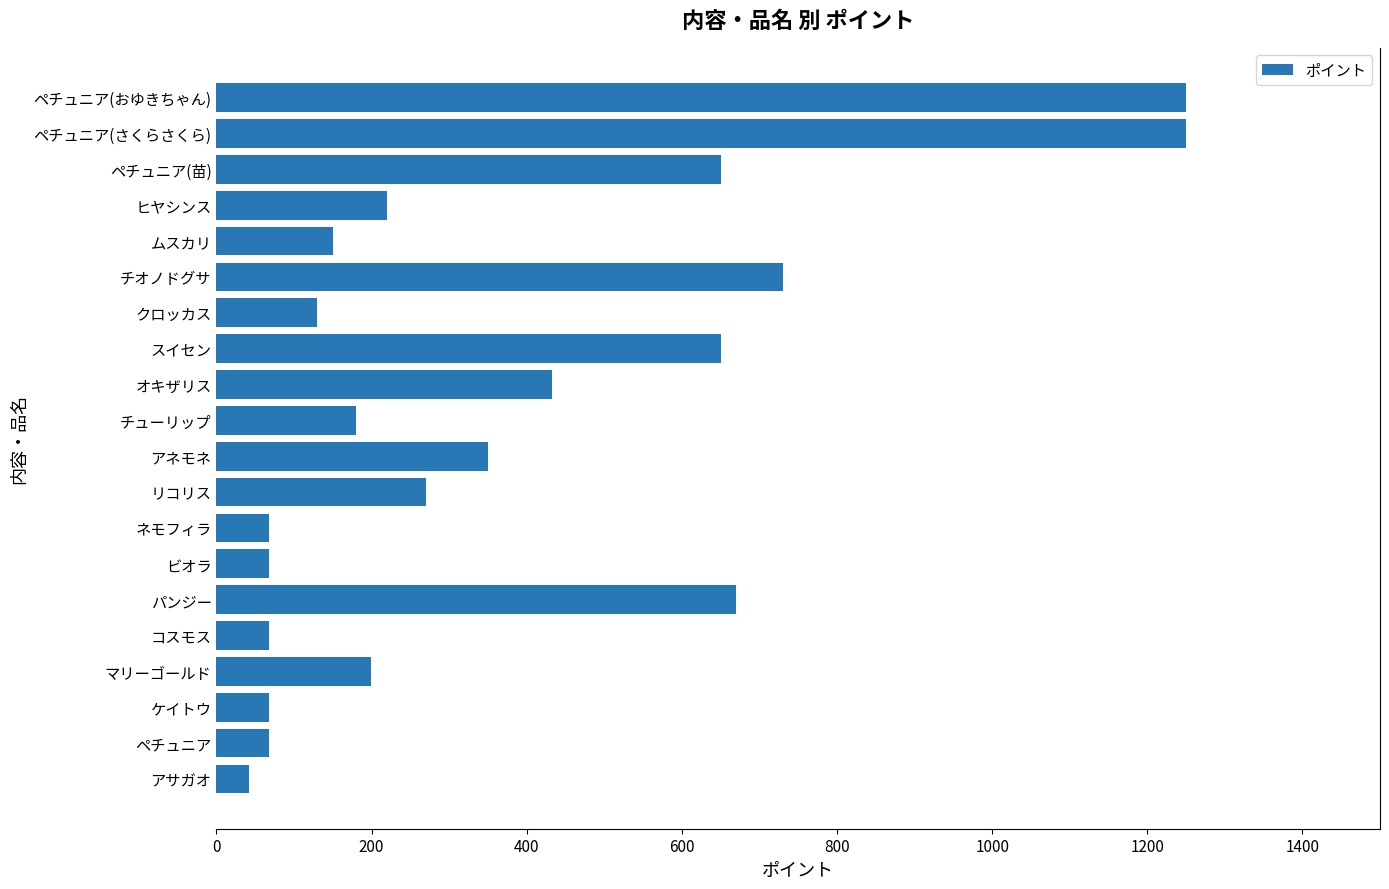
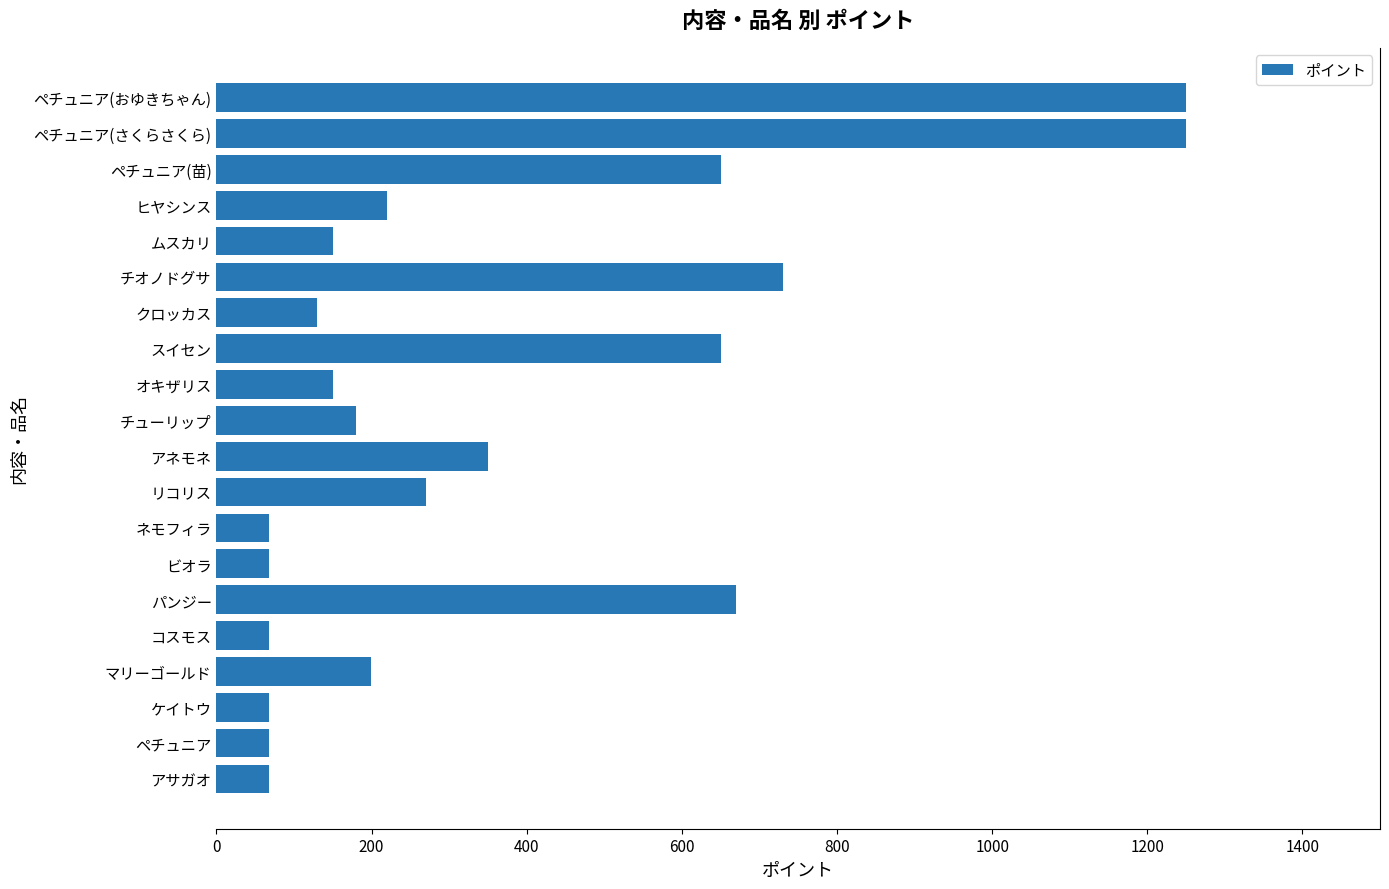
  {
    "ペチュニア(おゆきちゃん)": 1250,
    "ペチュニア(さくらさくら)": 1250,
    "ペチュニア(苗)": 650,
    "ヒヤシンス": 220,
    "ムスカリ": 150,
    "チオノドグサ": 730,
    "クロッカス": 130,
    "スイセン": 650,
-   "オキザリス": 430,
+   "オキザリス": 150,
    "チューリップ": 180,
    "アネモネ": 350,
    "リコリス": 270,
    "ネモフィラ": 70,
    "ビオラ": 70,
    "パンジー": 670,
    "コスモス": 70,
    "マリーゴールド": 200,
    "ケイトウ": 70,
    "ペチュニア": 70,
-   "アサガオ": 40
+   "アサガオ": 70
  }
